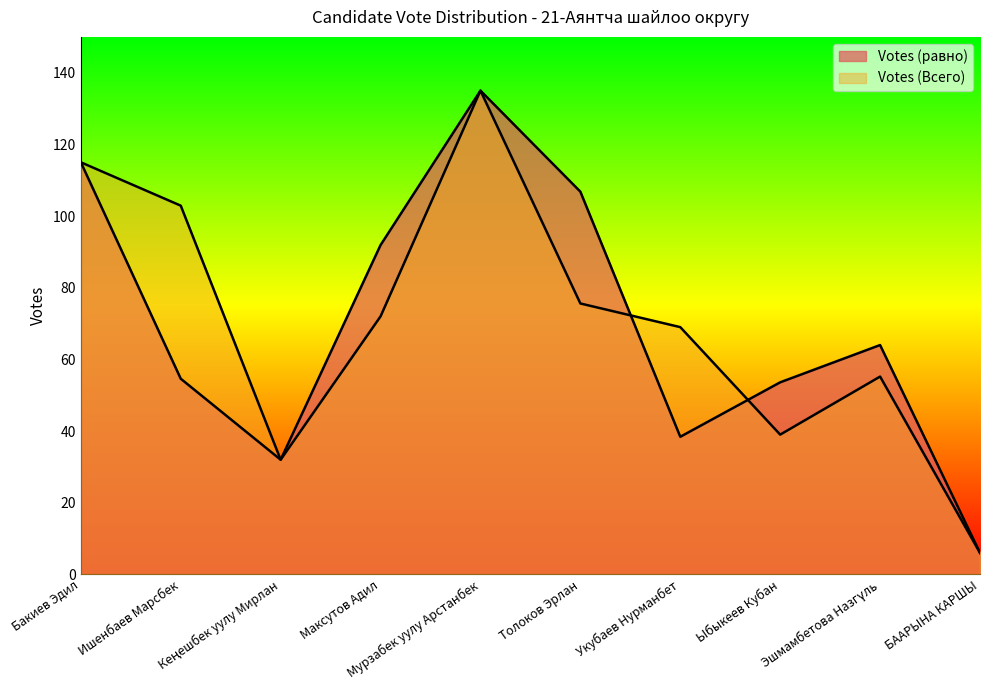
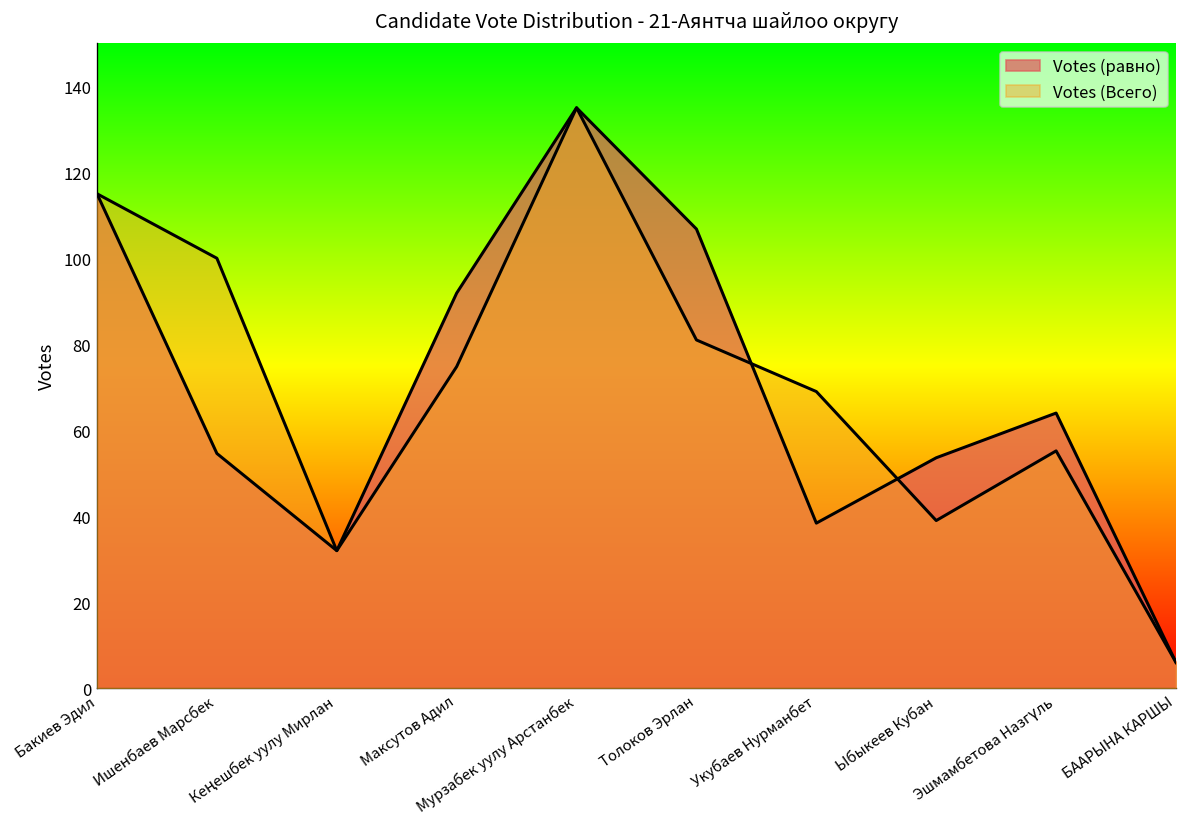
  {
    "Votes (равно)": {
      "Ишенбаев Марсбек": 55,
      "Максутов Адил": 92,
      "Толоков Эрлан": 107,
      "Укубаев Нурманбет": 38,
      "Ыбыкеев Кубан": 54,
      "Эшмамбетова Назгүль": 64
    },
    "Votes (Всего)": {
-     "Ишенбаев Марсбек": 103,
-     "Максутов Адил": 72,
-     "Толоков Эрлан": 76,
+     "Ишенбаев Марсбек": 100,
+     "Максутов Адил": 75,
+     "Толоков Эрлан": 81,
      "Укубаев Нурманбет": 69,
      "Ыбыкеев Кубан": 39,
      "Эшмамбетова Назгүль": 55
    }
  }
